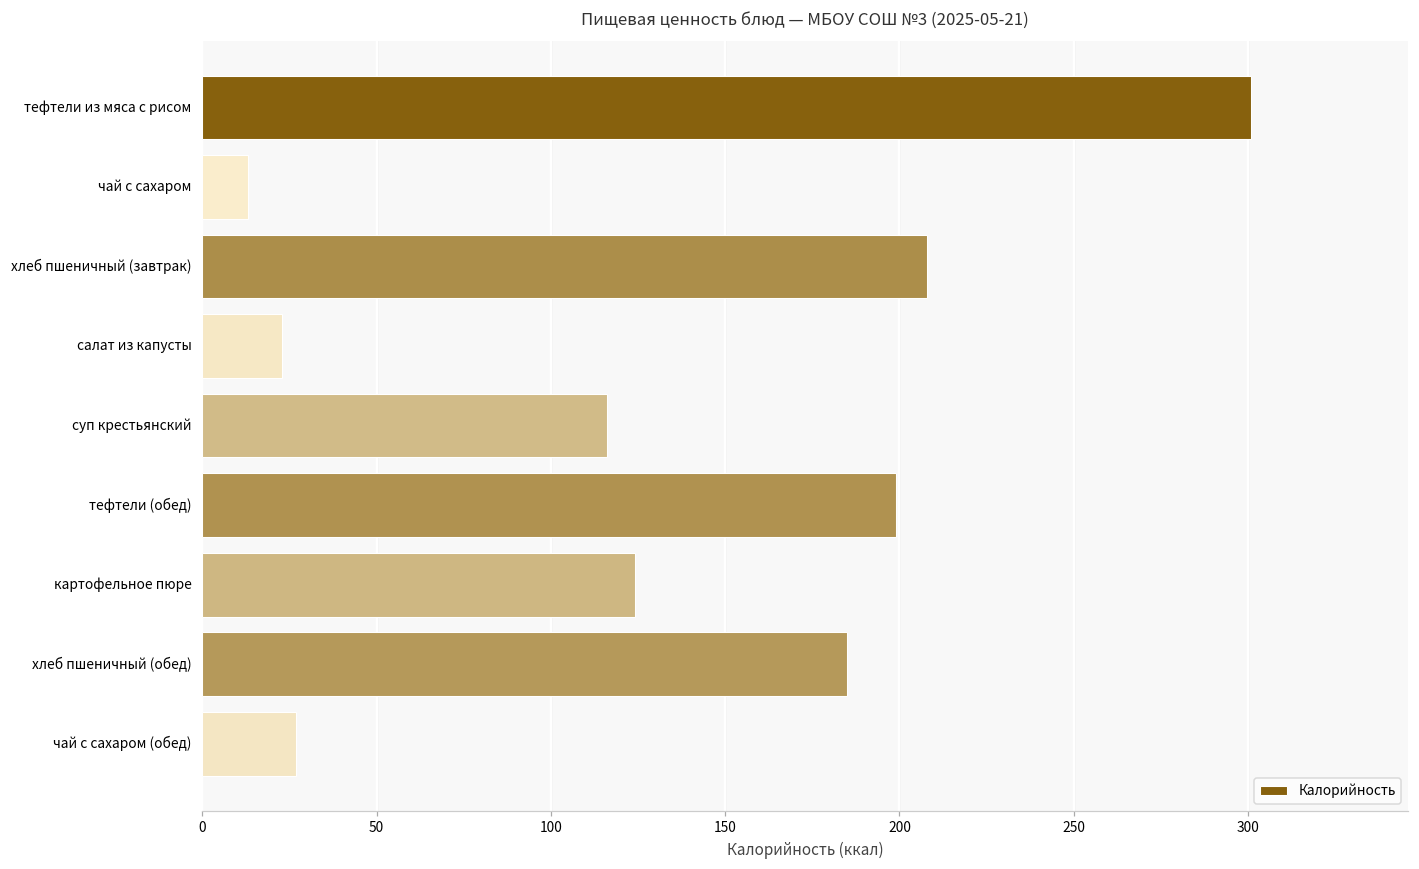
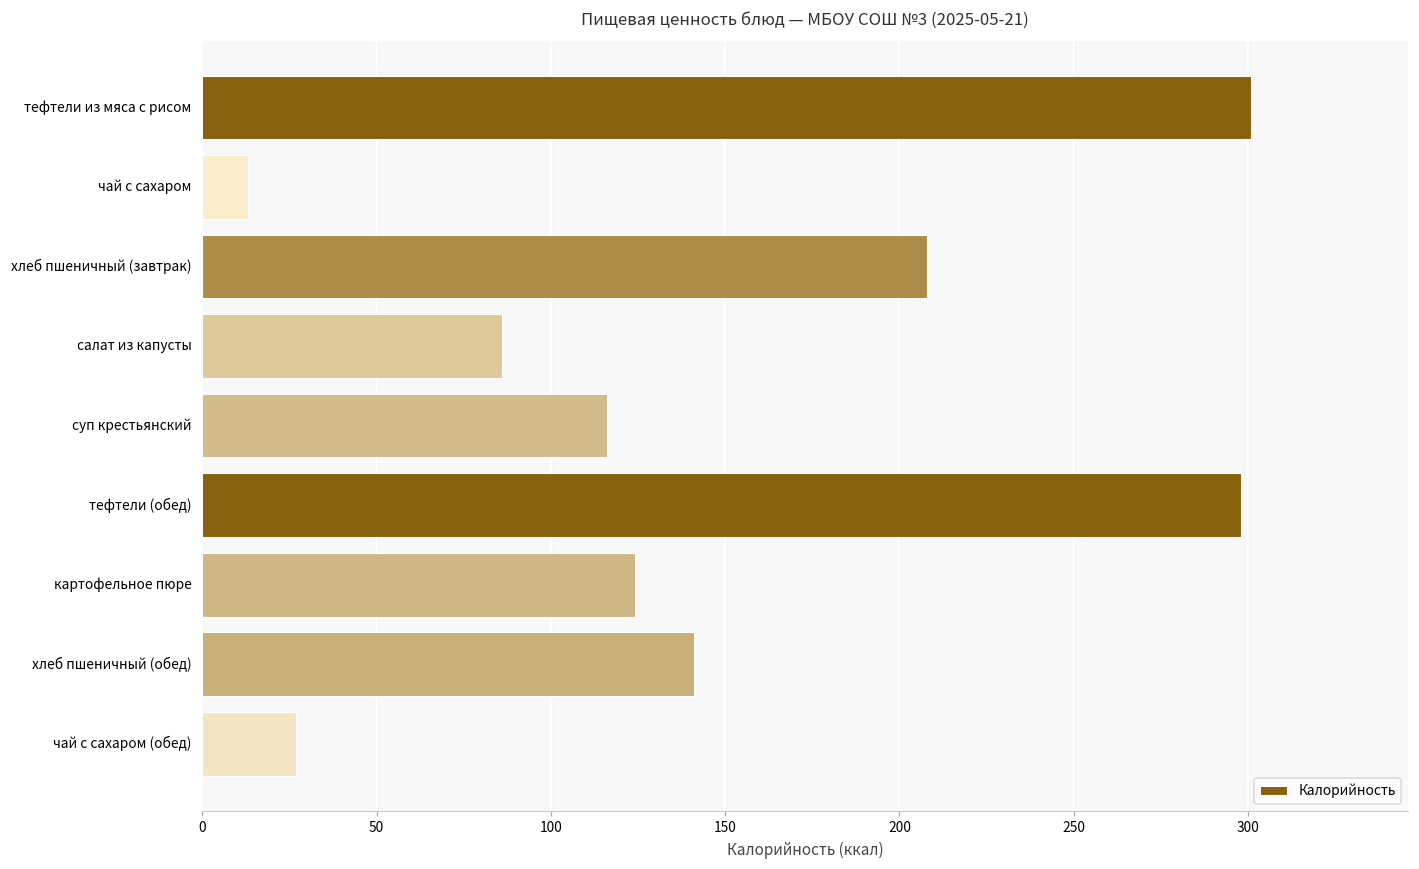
  {
    "тефтели из мяса с рисом": 301,
    "чай с сахаром": 13,
    "хлеб пшеничный (завтрак)": 208,
-   "салат из капусты": 23,
+   "салат из капусты": 86,
    "суп крестьянский": 116,
-   "тефтели (обед)": 199,
+   "тефтели (обед)": 298,
    "картофельное пюре": 124,
-   "хлеб пшеничный (обед)": 185,
+   "хлеб пшеничный (обед)": 141,
    "чай с сахаром (обед)": 27
  }
